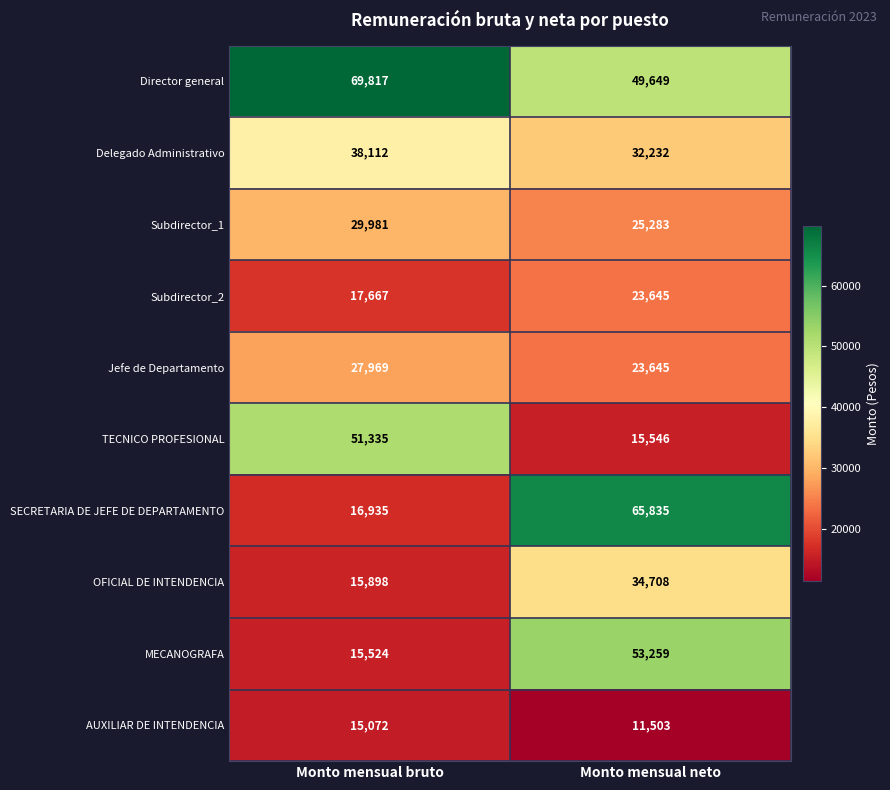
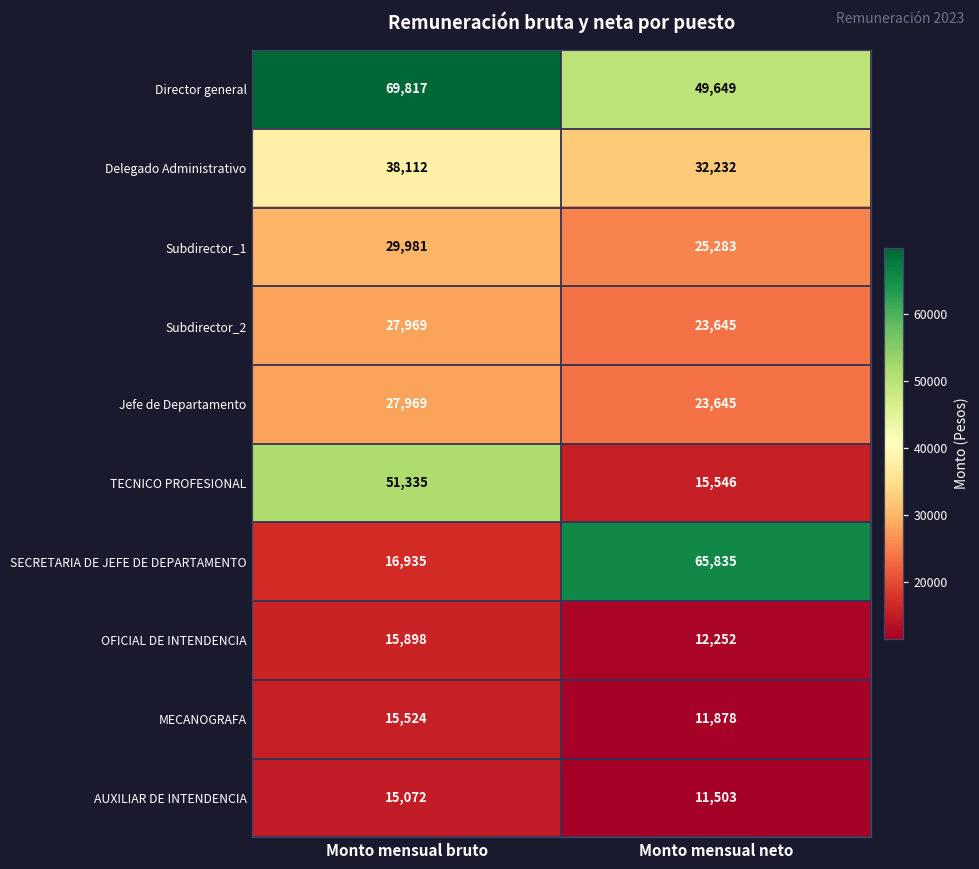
  {
    "Director general": {
      "Monto mensual bruto": "69,817",
      "Monto mensual neto": "49,649"
    },
    "Delegado Administrativo": {
      "Monto mensual bruto": "38,112",
      "Monto mensual neto": "32,232"
    },
    "Subdirector_1": {
      "Monto mensual bruto": "29,981",
      "Monto mensual neto": "25,283"
    },
    "Subdirector_2": {
-     "Monto mensual bruto": "17,667",
+     "Monto mensual bruto": "27,969",
      "Monto mensual neto": "23,645"
    },
    "Jefe de Departamento": {
      "Monto mensual bruto": "27,969",
      "Monto mensual neto": "23,645"
    },
    "TECNICO PROFESIONAL": {
      "Monto mensual bruto": "51,335",
      "Monto mensual neto": "15,546"
    },
    "SECRETARIA DE JEFE DE DEPARTAMENTO": {
      "Monto mensual bruto": "16,935",
      "Monto mensual neto": "65,835"
    },
    "OFICIAL DE INTENDENCIA": {
      "Monto mensual bruto": "15,898",
-     "Monto mensual neto": "34,708"
+     "Monto mensual neto": "12,252"
    },
    "MECANOGRAFA": {
      "Monto mensual bruto": "15,524",
-     "Monto mensual neto": "53,259"
+     "Monto mensual neto": "11,878"
    },
    "AUXILIAR DE INTENDENCIA": {
      "Monto mensual bruto": "15,072",
      "Monto mensual neto": "11,503"
    }
  }
